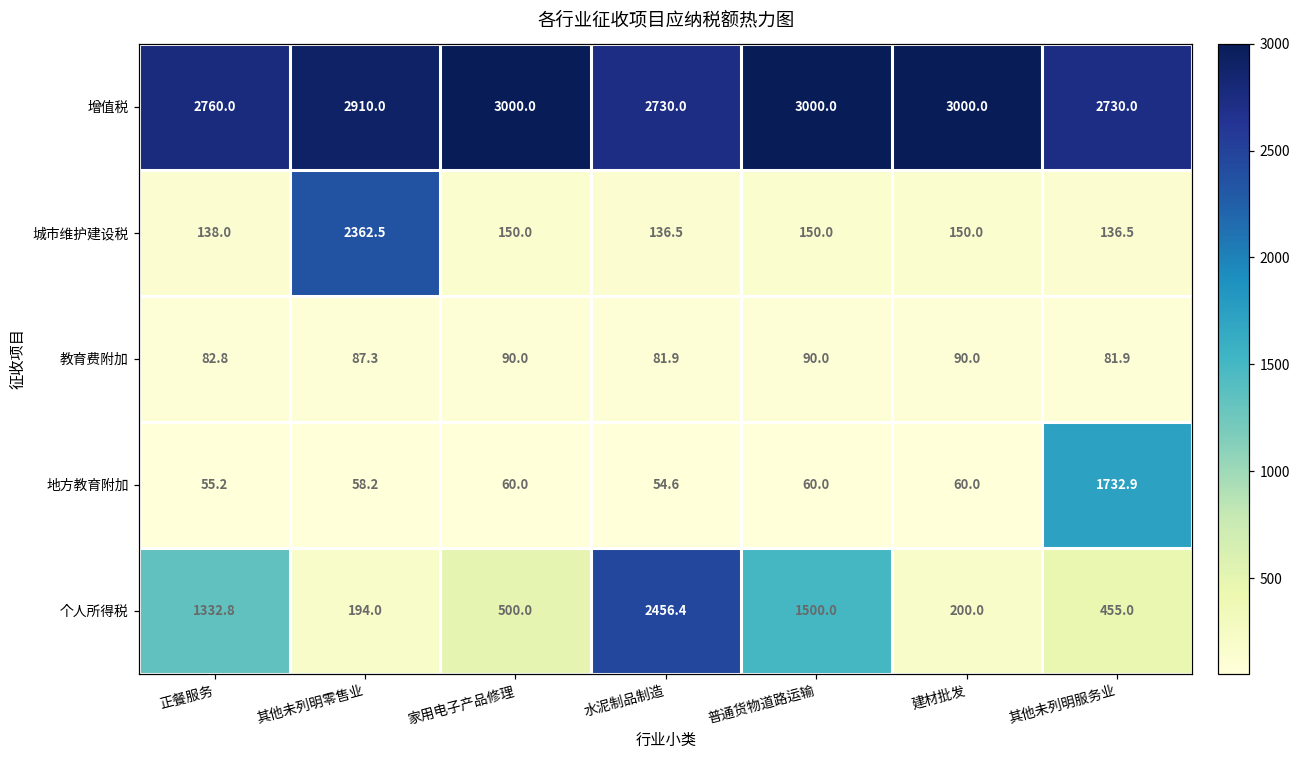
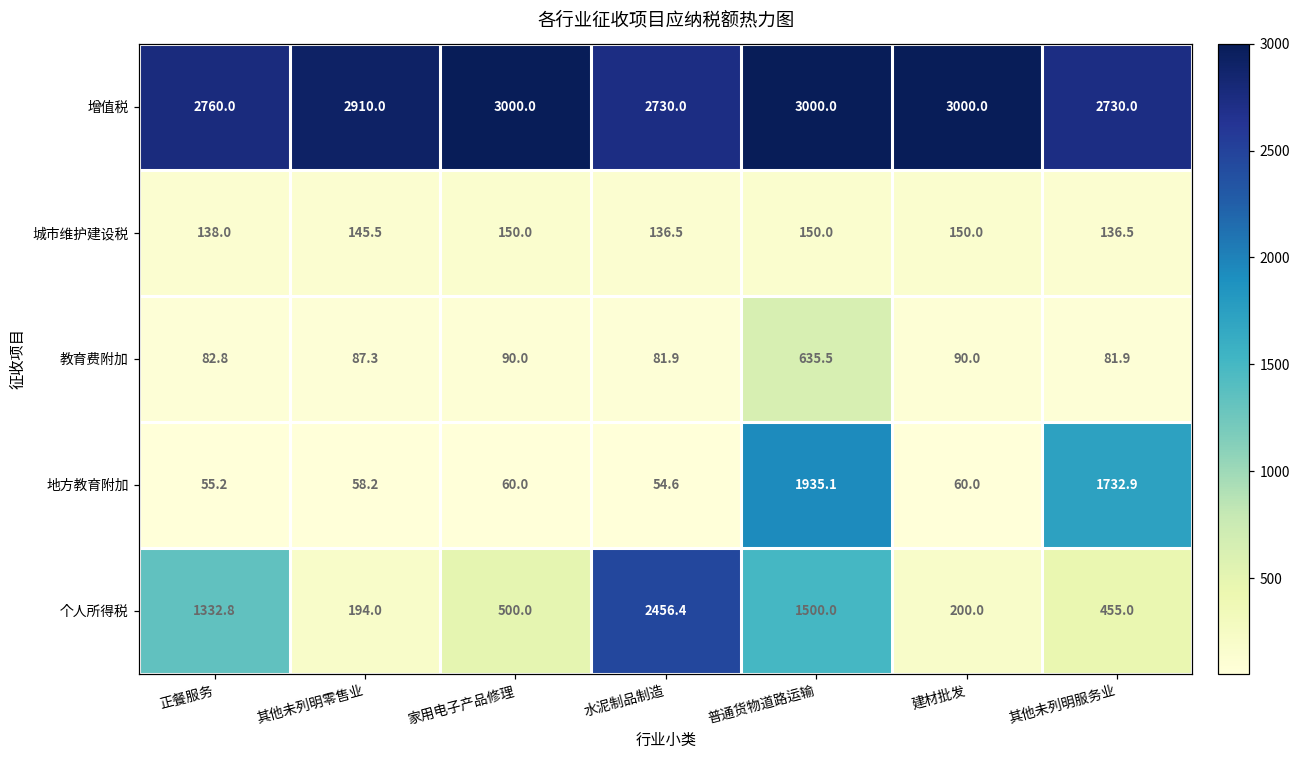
  {
    "增值税": {
      "正餐服务": 2760.0,
      "其他未列明零售业": 2910.0,
      "家用电子产品修理": 3000.0,
      "水泥制品制造": 2730.0,
      "普通货物道路运输": 3000.0,
      "建材批发": 3000.0,
      "其他未列明服务业": 2730.0
    },
    "城市维护建设税": {
      "正餐服务": 138.0,
-     "其他未列明零售业": 2362.5,
+     "其他未列明零售业": 145.5,
      "家用电子产品修理": 150.0,
      "水泥制品制造": 136.5,
      "普通货物道路运输": 150.0,
      "建材批发": 150.0,
      "其他未列明服务业": 136.5
    },
    "教育费附加": {
      "正餐服务": 82.8,
      "其他未列明零售业": 87.3,
      "家用电子产品修理": 90.0,
      "水泥制品制造": 81.9,
-     "普通货物道路运输": 90.0,
+     "普通货物道路运输": 635.5,
      "建材批发": 90.0,
      "其他未列明服务业": 81.9
    },
    "地方教育附加": {
      "正餐服务": 55.2,
      "其他未列明零售业": 58.2,
      "家用电子产品修理": 60.0,
      "水泥制品制造": 54.6,
-     "普通货物道路运输": 60.0,
+     "普通货物道路运输": 1935.1,
      "建材批发": 60.0,
      "其他未列明服务业": 1732.9
    },
    "个人所得税": {
      "正餐服务": 1332.8,
      "其他未列明零售业": 194.0,
      "家用电子产品修理": 500.0,
      "水泥制品制造": 2456.4,
      "普通货物道路运输": 1500.0,
      "建材批发": 200.0,
      "其他未列明服务业": 455.0
    }
  }
